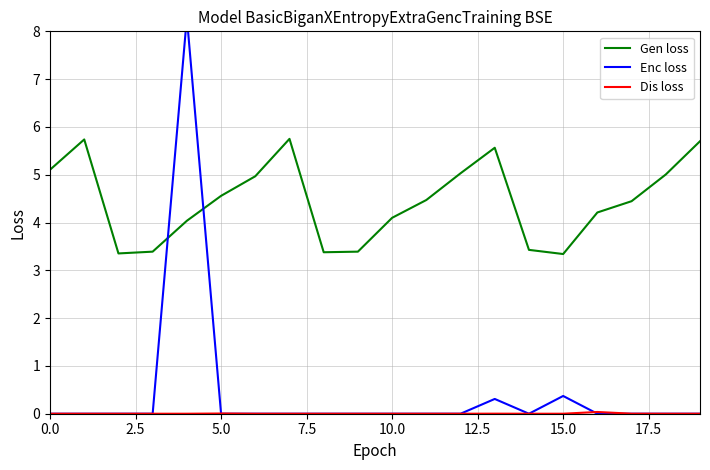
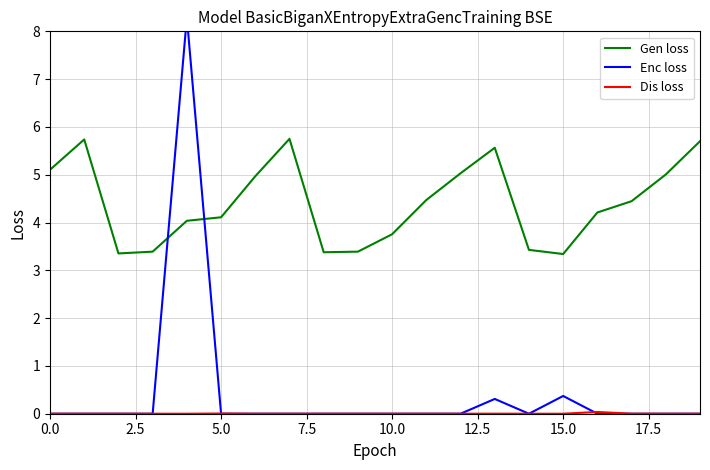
  {
    "Gen loss": {
      "0.0": 5.1,
-     "5.0": 4.6,
-     "10.0": 4.1,
+     "5.0": 4.1,
+     "10.0": 3.8,
      "15.0": 3.3
    },
    "Enc loss": {
      "15.0": 0.4
    },
    "Dis loss": {
      "15.0": 0.0
    }
  }
